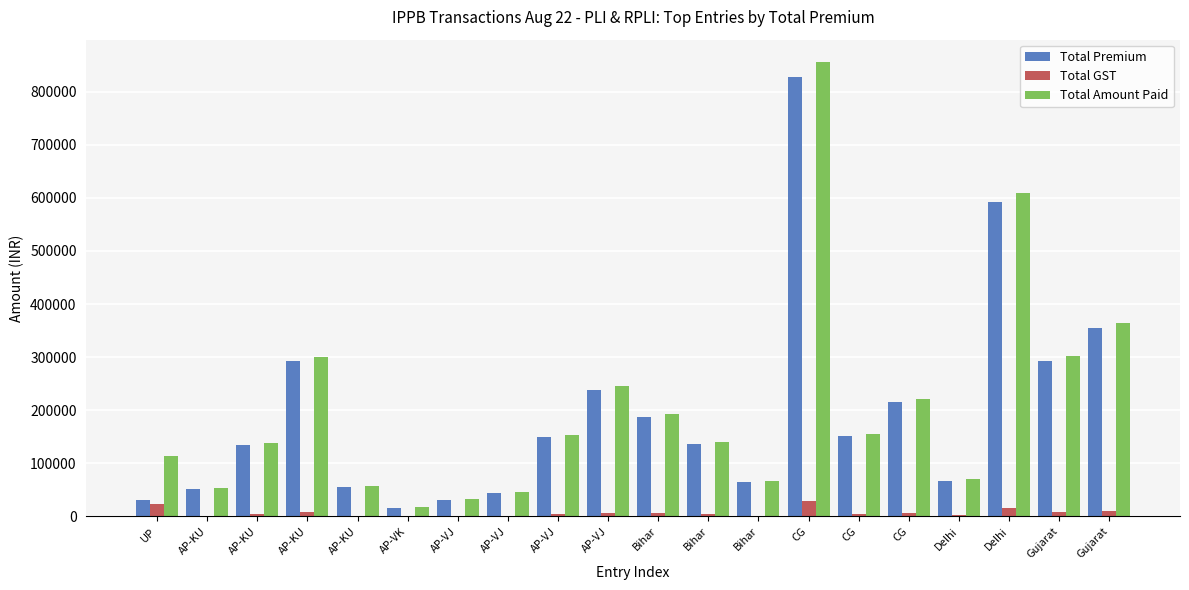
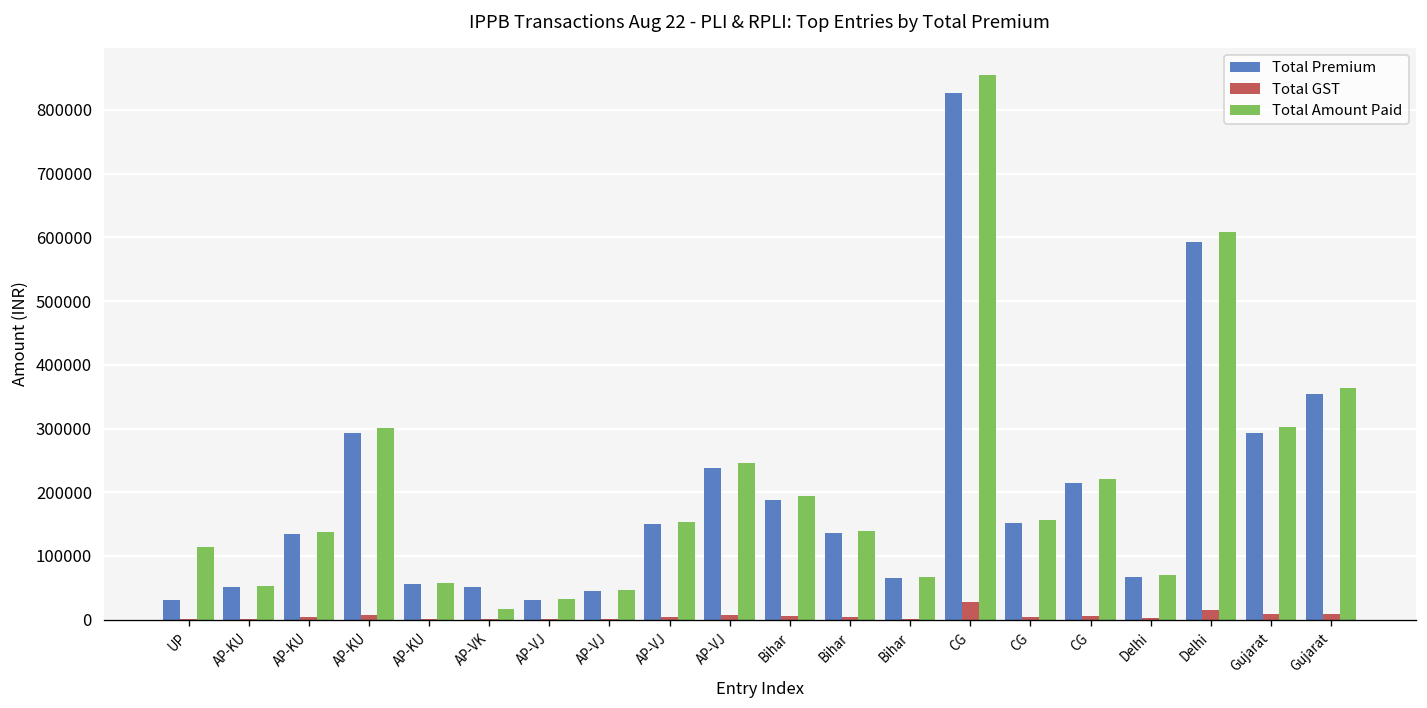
  {
    "Total Premium": {
      "UP": 30000,
-     "AP-VK": 20000
+     "AP-VK": 50000
    },
    "Total GST": {
-     "UP": 20000
+     "UP": 0
    },
    "Total Amount Paid": {
      "UP": 110000,
      "AP-VK": 20000
    }
  }
